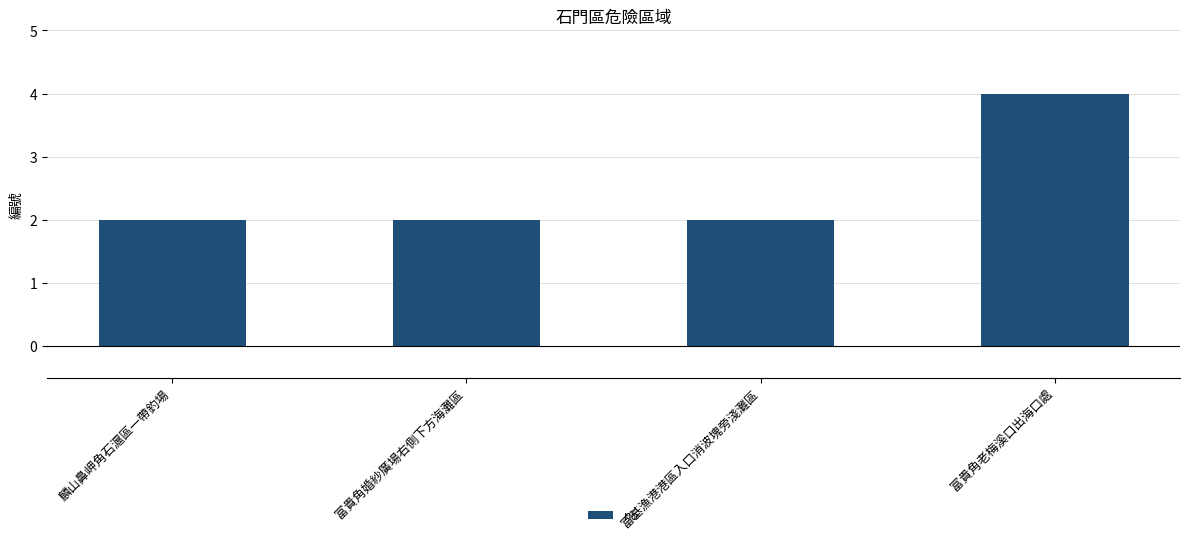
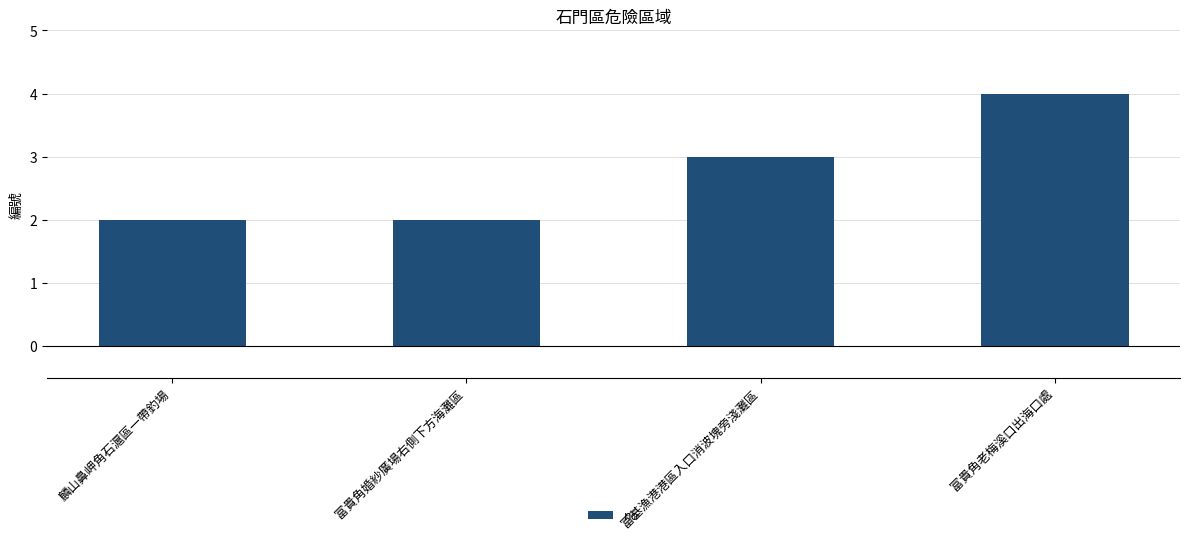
  {
    "麟山鼻岬角石滬區一帶釣場": 2,
    "富貴角婚紗廣場右側下方海灘區": 2,
-   "富基漁港港區入口消波塊旁淺灘區": 2,
+   "富基漁港港區入口消波塊旁淺灘區": 3,
    "富貴角老梅溪口出海口處": 4
  }
